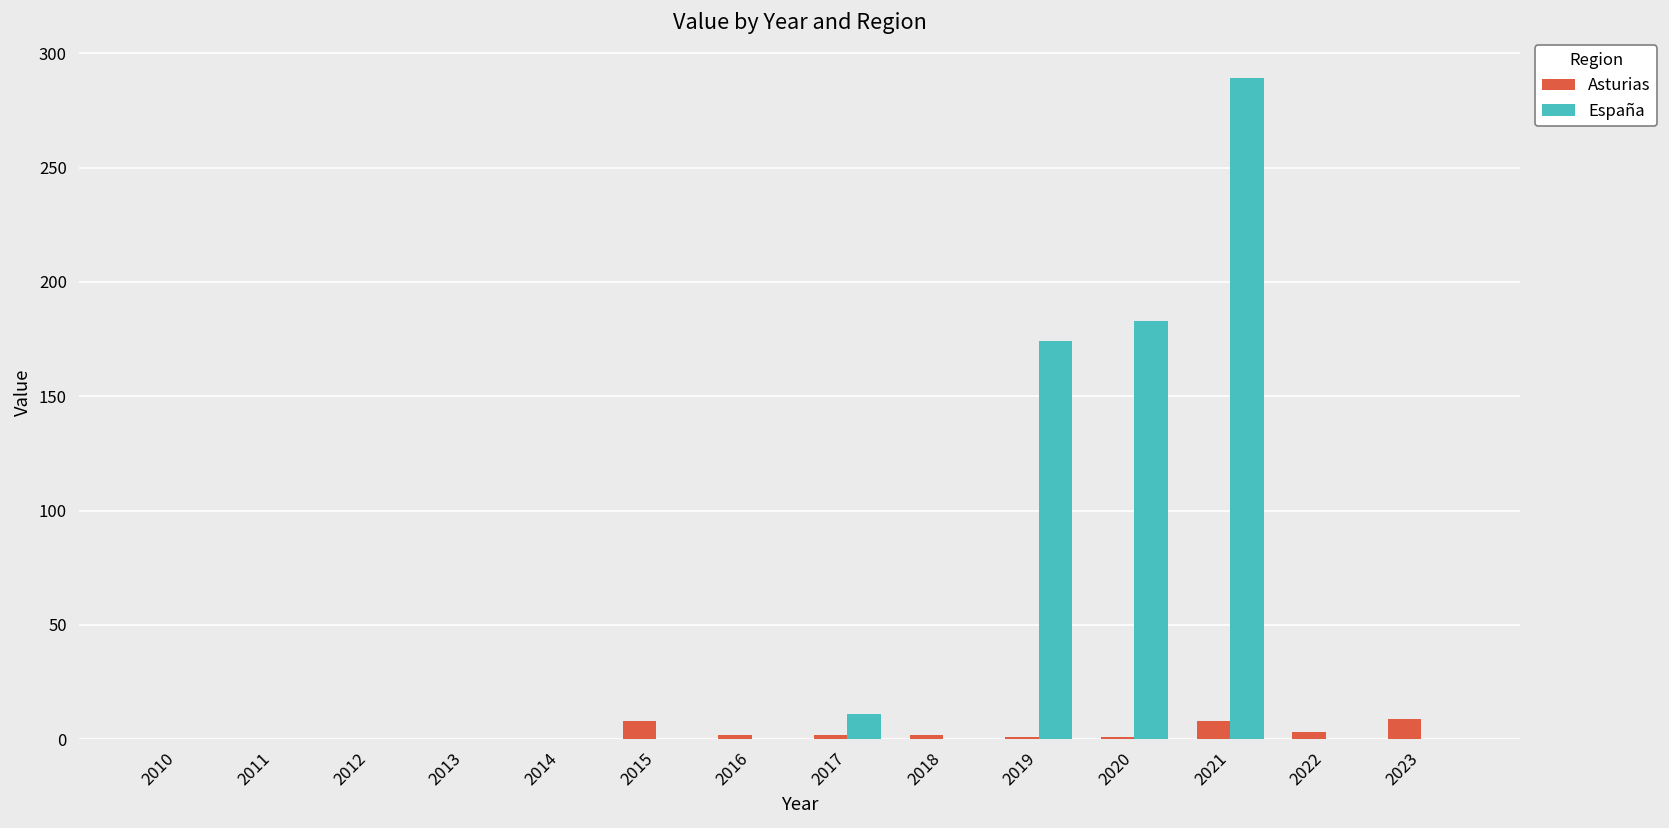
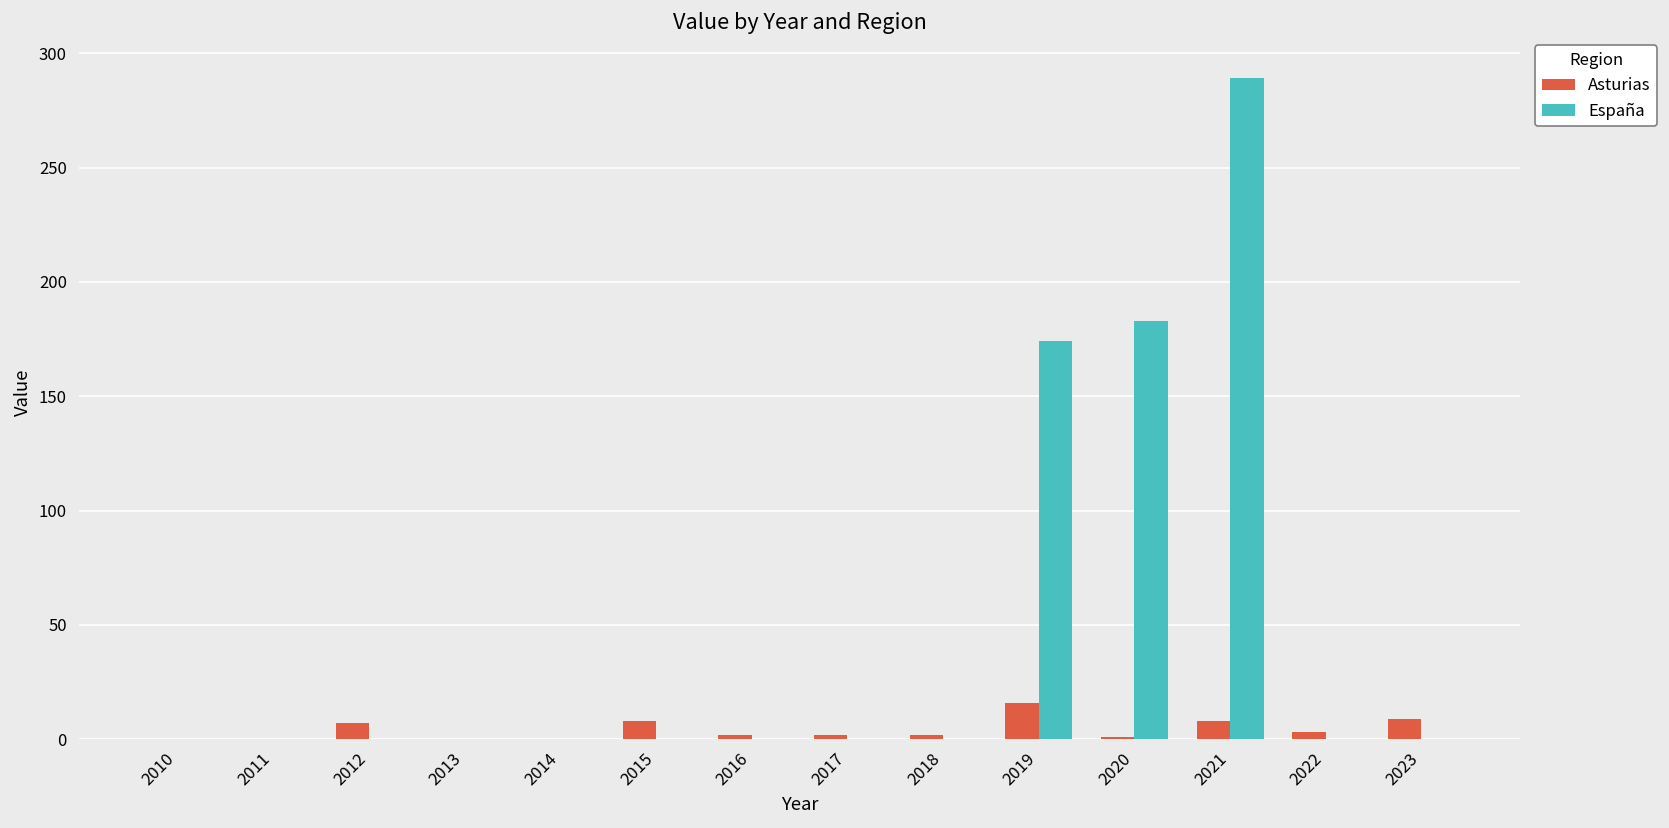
  {
    "Asturias": {
      "2010": 0,
      "2011": 0,
-     "2012": 0,
+     "2012": 7,
      "2013": 0,
      "2014": 0,
      "2015": 8,
      "2016": 2,
      "2017": 2,
      "2018": 2,
-     "2019": 1,
+     "2019": 16,
      "2021": 8,
      "2022": 3,
      "2023": 9
    },
    "España": {
      "2010": 0,
      "2011": 0,
      "2012": 0,
      "2013": 0,
      "2014": 0,
      "2015": 0,
      "2016": 0,
-     "2017": 11,
+     "2017": 0,
      "2018": 0,
      "2019": 174,
      "2020": 183,
      "2021": 289,
      "2022": 0,
      "2023": 0
    }
  }
